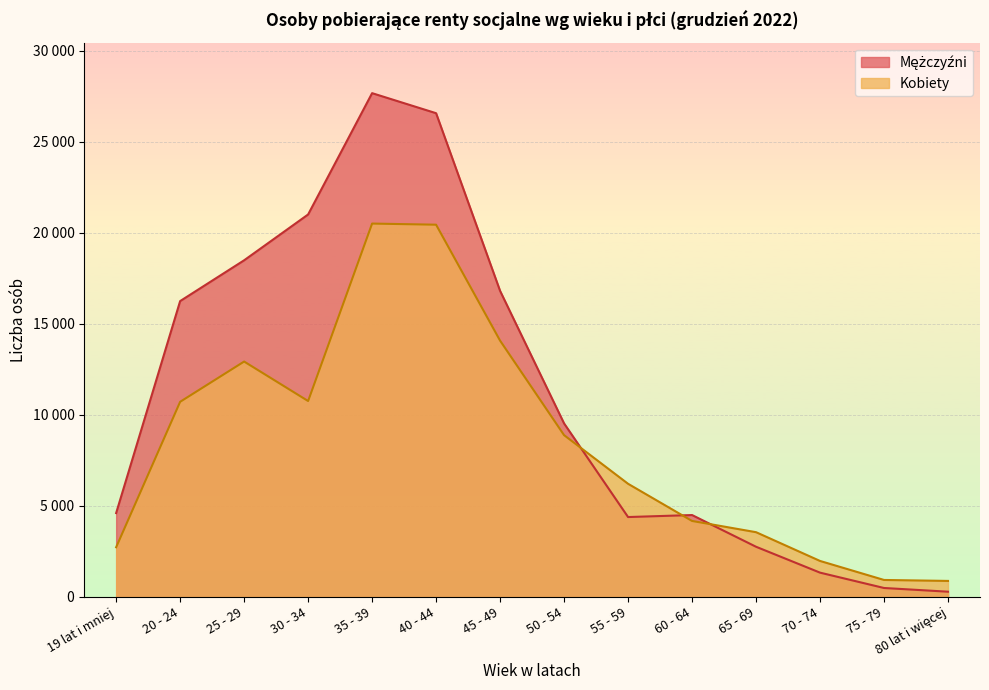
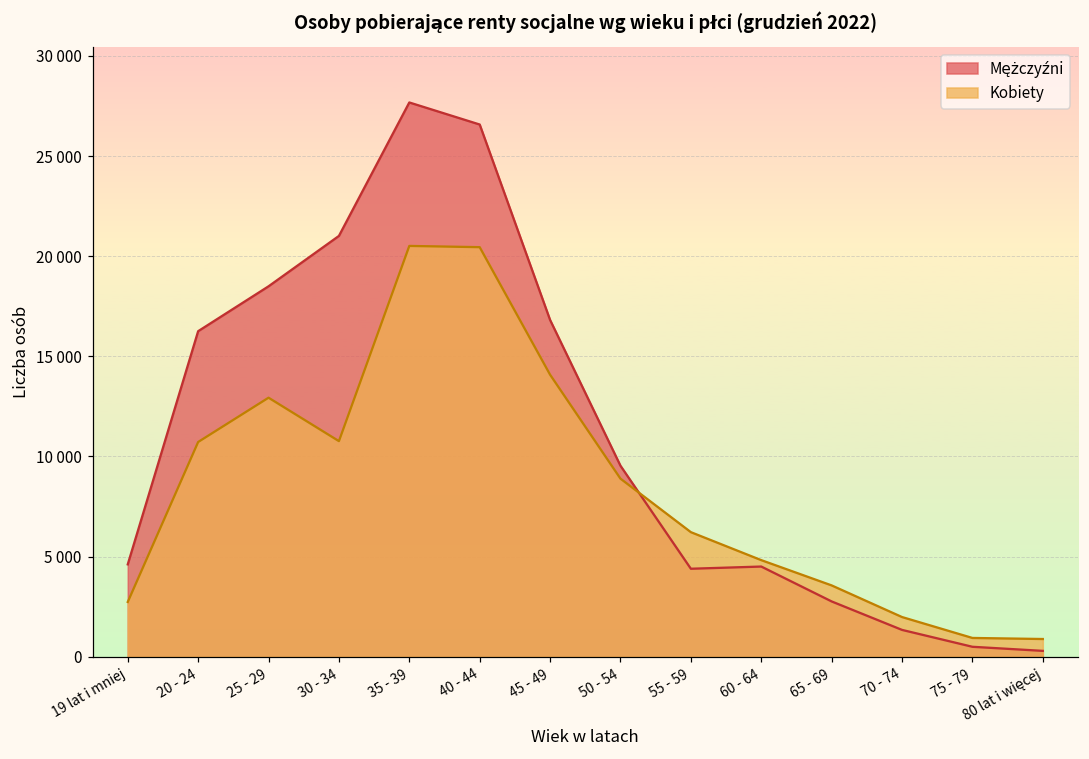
  {
    "Mężczyźni": {
      "19 lat i mniej": 4600,
      "20 - 24": 16300,
      "25 - 29": 18500,
      "30 - 34": 21000,
      "35 - 39": 27700,
      "40 - 44": 26600,
      "45 - 49": 16800,
      "50 - 54": 9500,
      "55 - 59": 4400,
      "60 - 64": 4500,
      "65 - 69": 2800,
      "70 - 74": 1300,
      "75 - 79": 500,
      "80 lat i więcej": 300
    },
    "Kobiety": {
      "19 lat i mniej": 2700,
      "20 - 24": 10700,
      "25 - 29": 12900,
      "30 - 34": 10800,
      "35 - 39": 20500,
      "40 - 44": 20400,
      "45 - 49": 14100,
      "50 - 54": 8900,
      "55 - 59": 6200,
-     "60 - 64": 4200,
+     "60 - 64": 4800,
      "65 - 69": 3600,
      "70 - 74": 2000,
      "75 - 79": 900,
      "80 lat i więcej": 900
    }
  }
